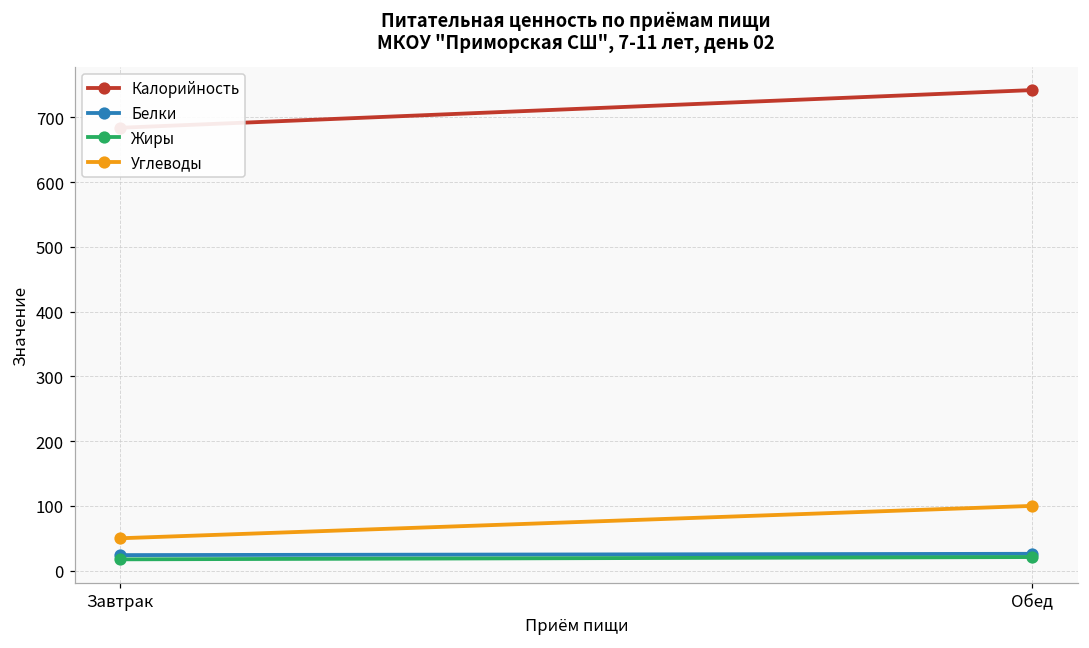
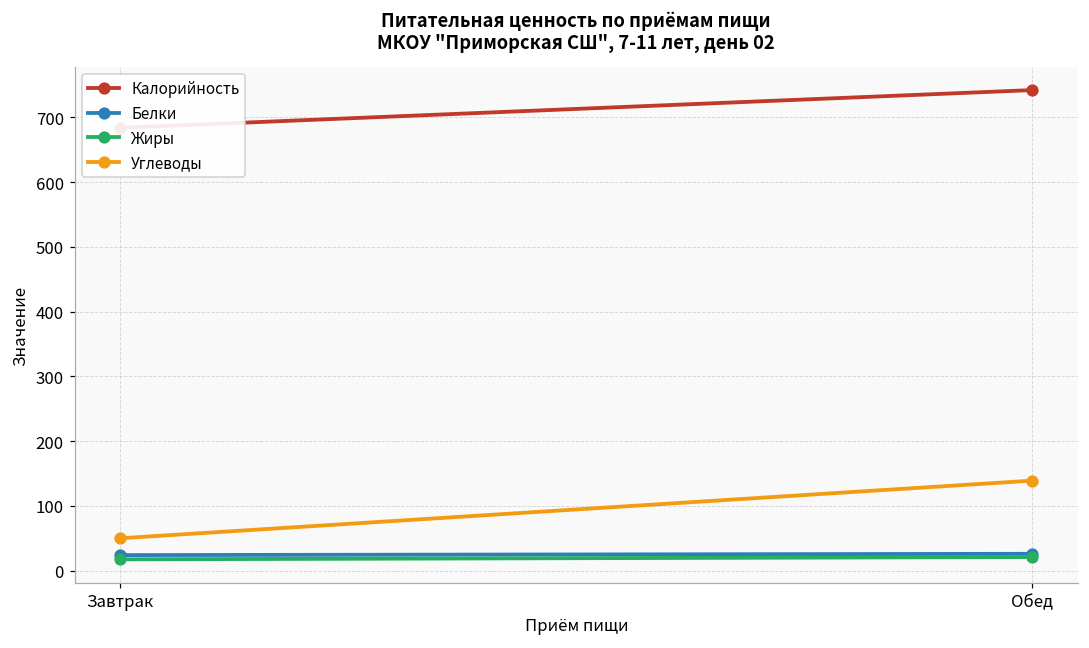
  {
    "Калорийность": {
      "Обед": 740
    },
    "Белки": {
      "Завтрак": 20,
      "Обед": 30
    },
    "Жиры": {
      "Завтрак": 20,
      "Обед": 20
    },
    "Углеводы": {
      "Завтрак": 50,
-     "Обед": 100
+     "Обед": 140
    }
  }
